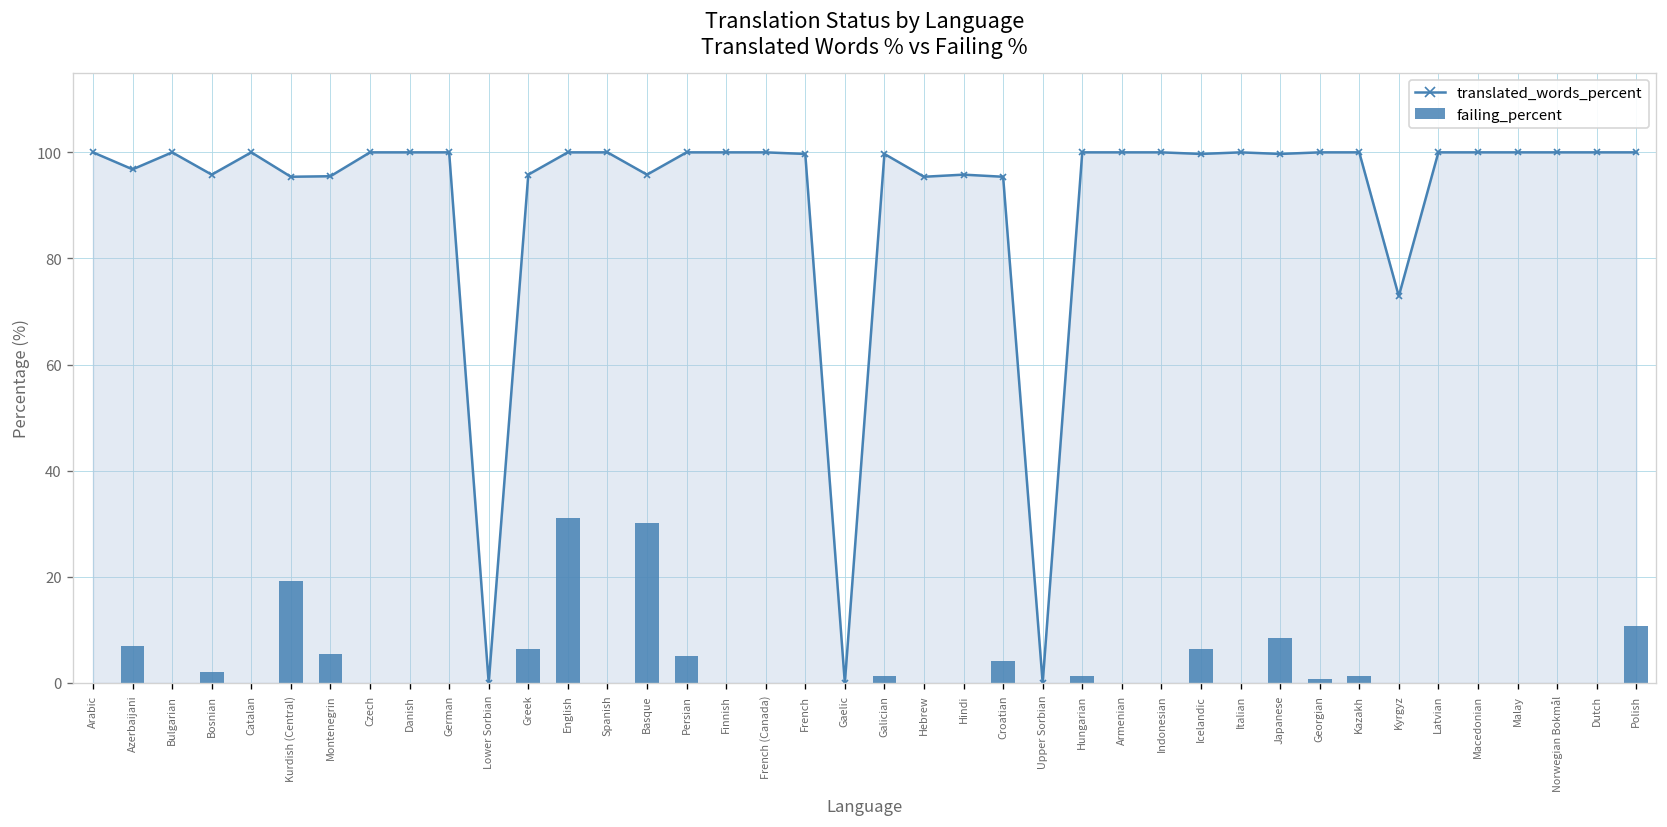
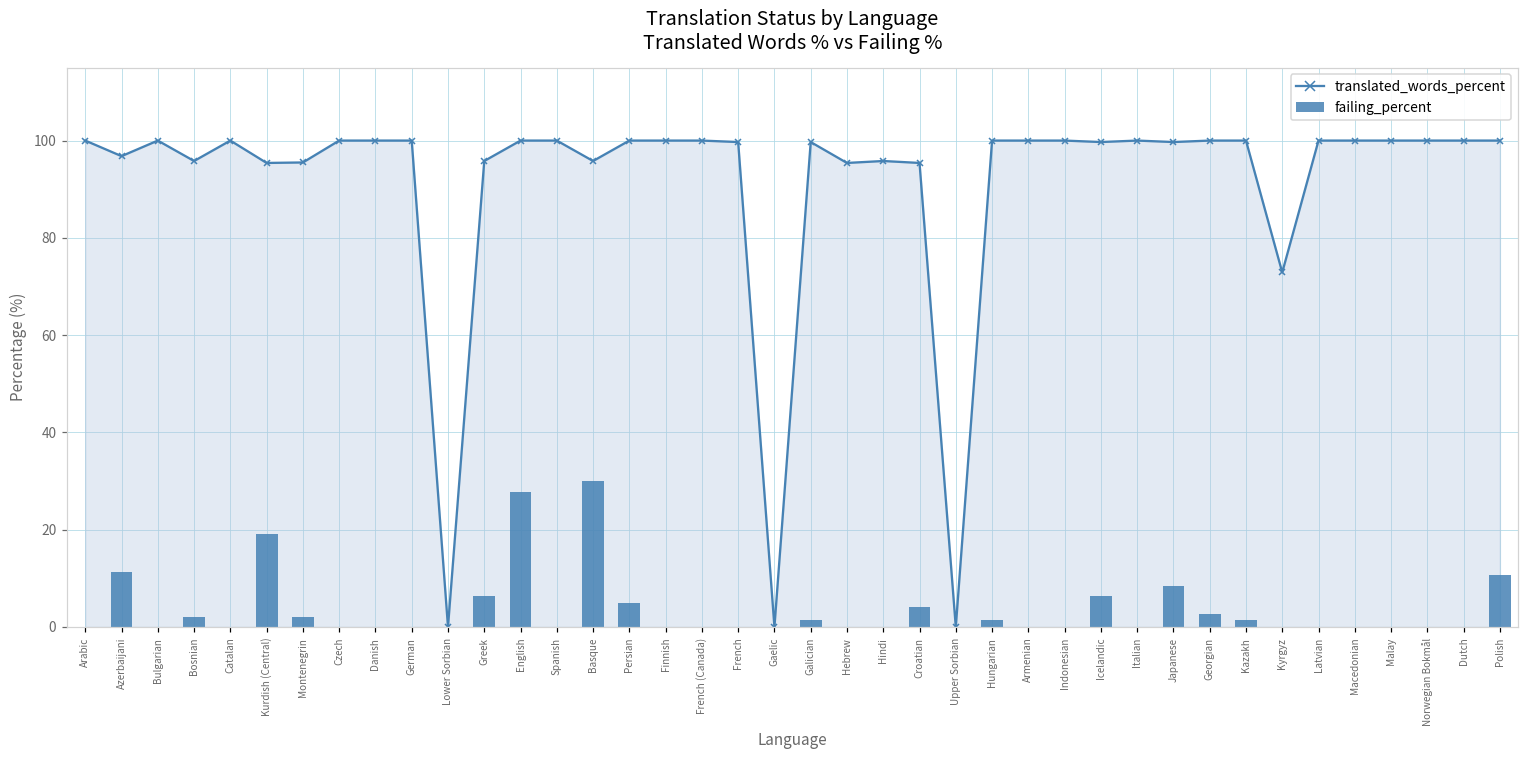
  {
    "failing_percent": {
      "Arabic": 0,
-     "Azerbaijani": 7,
+     "Azerbaijani": 11,
      "Bulgarian": 0,
      "Bosnian": 2,
      "Catalan": 0,
      "Kurdish (Central)": 19,
-     "Montenegrin": 6,
+     "Montenegrin": 2,
      "Czech": 0,
      "Danish": 0,
      "German": 0,
      "Lower Sorbian": 0,
      "Greek": 6,
-     "English": 31,
+     "English": 28,
      "Spanish": 0,
      "Basque": 30,
      "Persian": 5,
      "Finnish": 0,
      "French (Canada)": 0,
      "French": 0,
      "Gaelic": 0,
      "Galician": 1,
      "Hebrew": 0,
      "Hindi": 0,
      "Croatian": 4,
      "Upper Sorbian": 0,
      "Hungarian": 1,
      "Armenian": 0,
      "Indonesian": 0,
      "Icelandic": 6,
      "Italian": 0,
      "Japanese": 9,
-     "Georgian": 1,
+     "Georgian": 3,
      "Kazakh": 1,
      "Kyrgyz": 0,
      "Latvian": 0,
      "Macedonian": 0,
      "Malay": 0,
      "Norwegian Bokmål": 0,
      "Dutch": 0,
      "Polish": 11
    }
  }
